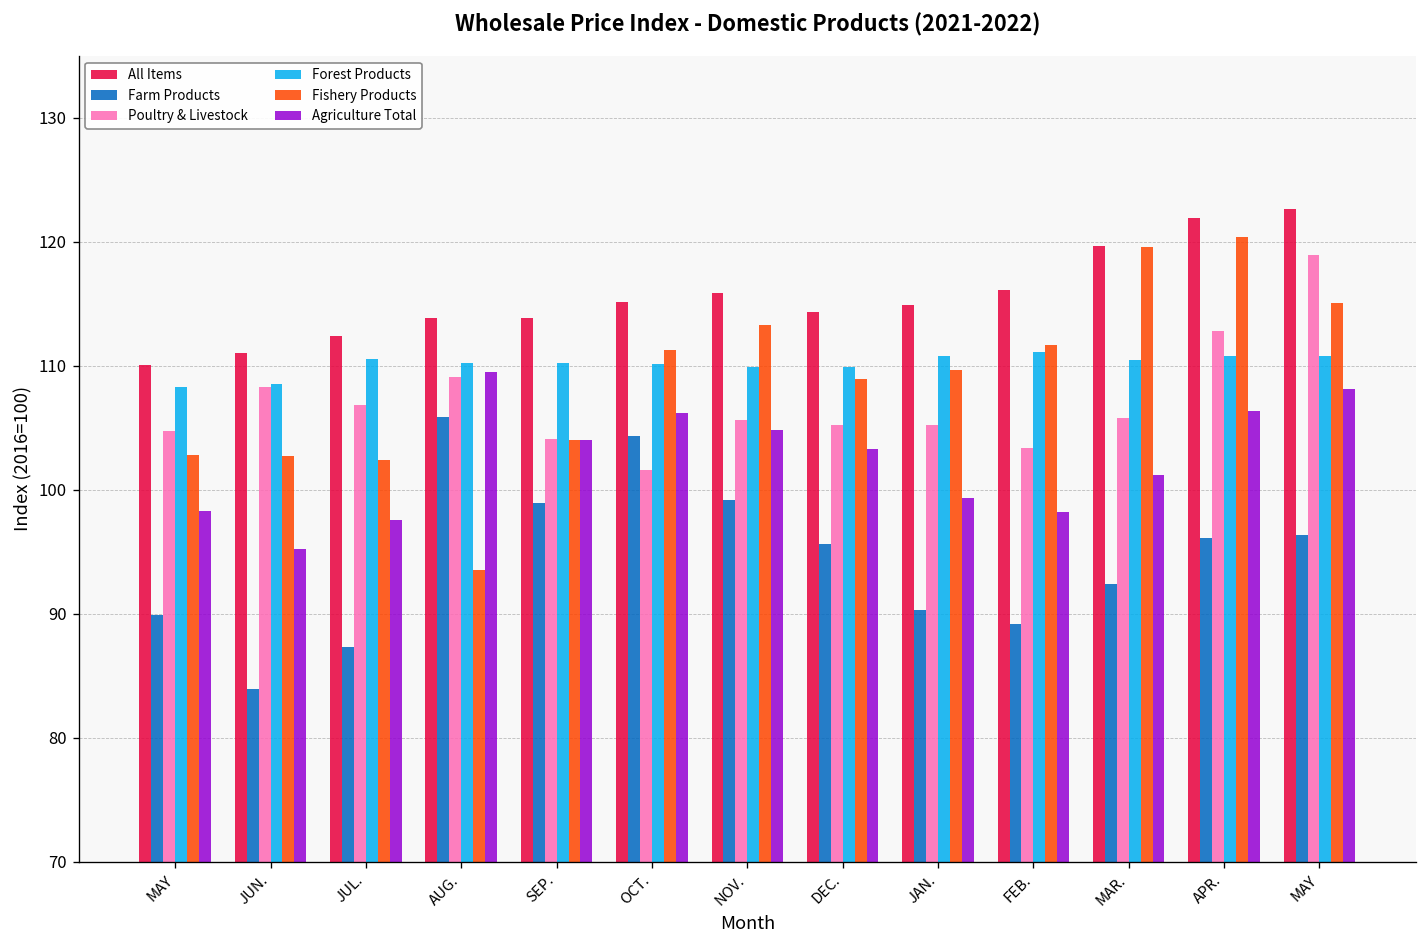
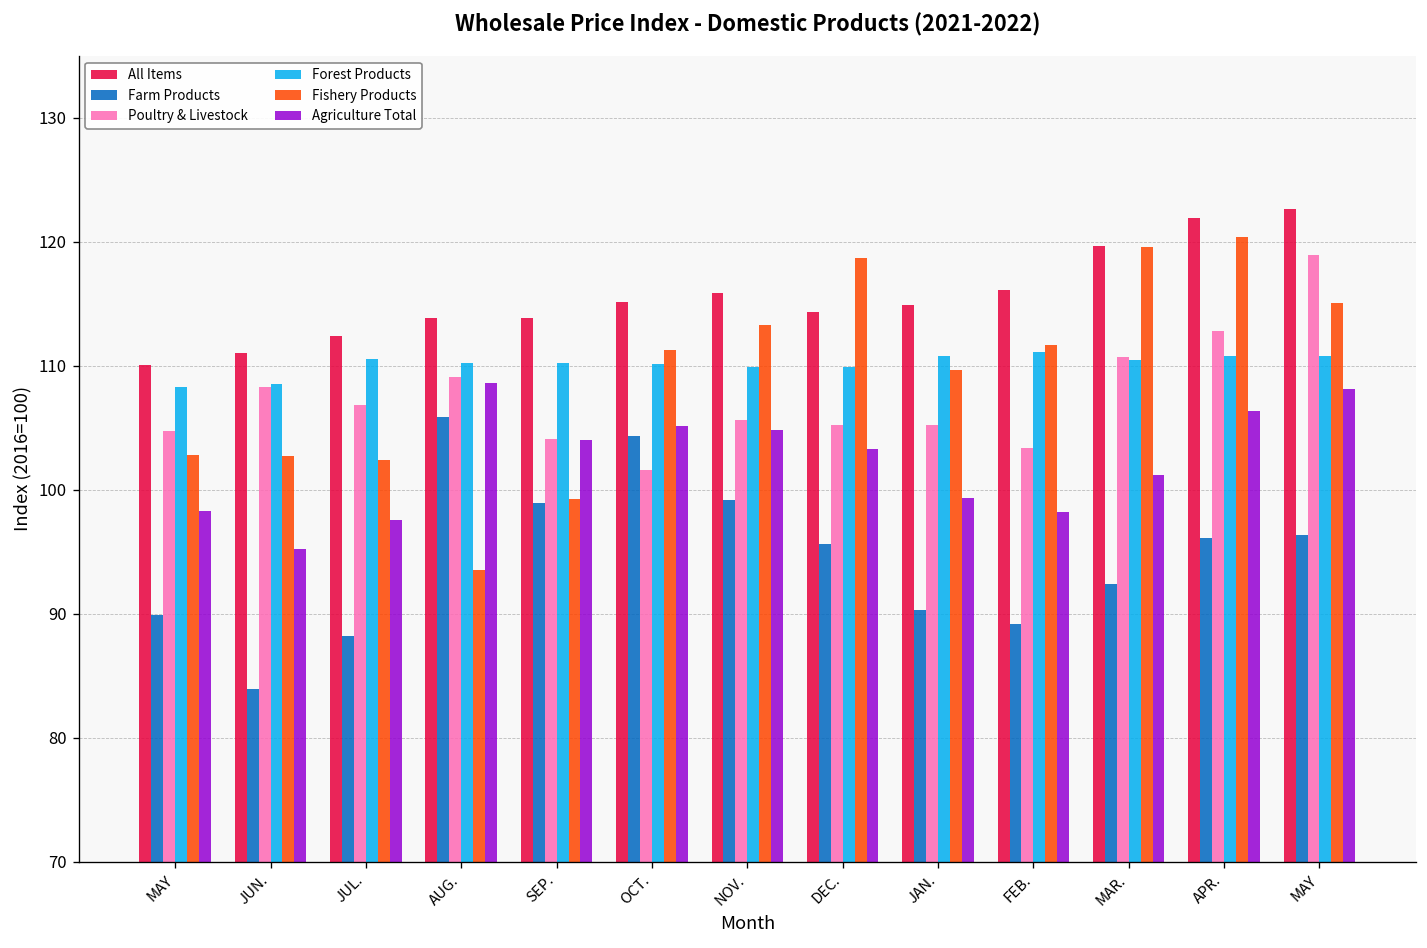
  {
    "All Items": {
      "JUN.": 111.0,
      "JUL.": 112.4,
      "AUG.": 113.9,
      "SEP.": 113.9,
      "OCT.": 115.2,
      "NOV.": 115.9,
      "DEC.": 114.3,
      "JAN.": 114.9,
      "FEB.": 116.1,
      "MAR.": 119.7,
      "APR.": 122.0
    },
    "Farm Products": {
      "JUN.": 83.9,
-     "JUL.": 87.3,
+     "JUL.": 88.2,
      "AUG.": 105.9,
      "SEP.": 98.9,
      "OCT.": 104.3,
      "NOV.": 99.2,
      "DEC.": 95.6,
      "JAN.": 90.3,
      "FEB.": 89.2,
      "MAR.": 92.4,
      "APR.": 96.1
    },
    "Poultry & Livestock": {
      "JUN.": 108.3,
      "JUL.": 106.9,
      "AUG.": 109.1,
      "SEP.": 104.1,
      "OCT.": 101.6,
      "NOV.": 105.6,
      "DEC.": 105.2,
      "JAN.": 105.3,
      "FEB.": 103.4,
-     "MAR.": 105.8,
+     "MAR.": 110.7,
      "APR.": 112.8
    },
    "Forest Products": {
      "JUN.": 108.5,
      "JUL.": 110.5,
      "AUG.": 110.3,
      "SEP.": 110.2,
      "OCT.": 110.2,
      "NOV.": 109.9,
      "DEC.": 109.9,
      "JAN.": 110.8,
      "FEB.": 111.1,
      "MAR.": 110.5,
      "APR.": 110.8
    },
    "Fishery Products": {
      "JUN.": 102.7,
      "JUL.": 102.4,
      "AUG.": 93.6,
-     "SEP.": 104.0,
+     "SEP.": 99.3,
      "OCT.": 111.3,
      "NOV.": 113.3,
-     "DEC.": 108.9,
+     "DEC.": 118.7,
      "JAN.": 109.7,
      "FEB.": 111.7,
      "MAR.": 119.6,
      "APR.": 120.4
    },
    "Agriculture Total": {
      "JUN.": 95.2,
      "JUL.": 97.5,
-     "AUG.": 109.5,
+     "AUG.": 108.6,
      "SEP.": 104.0,
-     "OCT.": 106.2,
+     "OCT.": 105.1,
      "NOV.": 104.9,
      "DEC.": 103.3,
      "JAN.": 99.4,
      "FEB.": 98.2,
      "MAR.": 101.2,
      "APR.": 106.4
    }
  }
